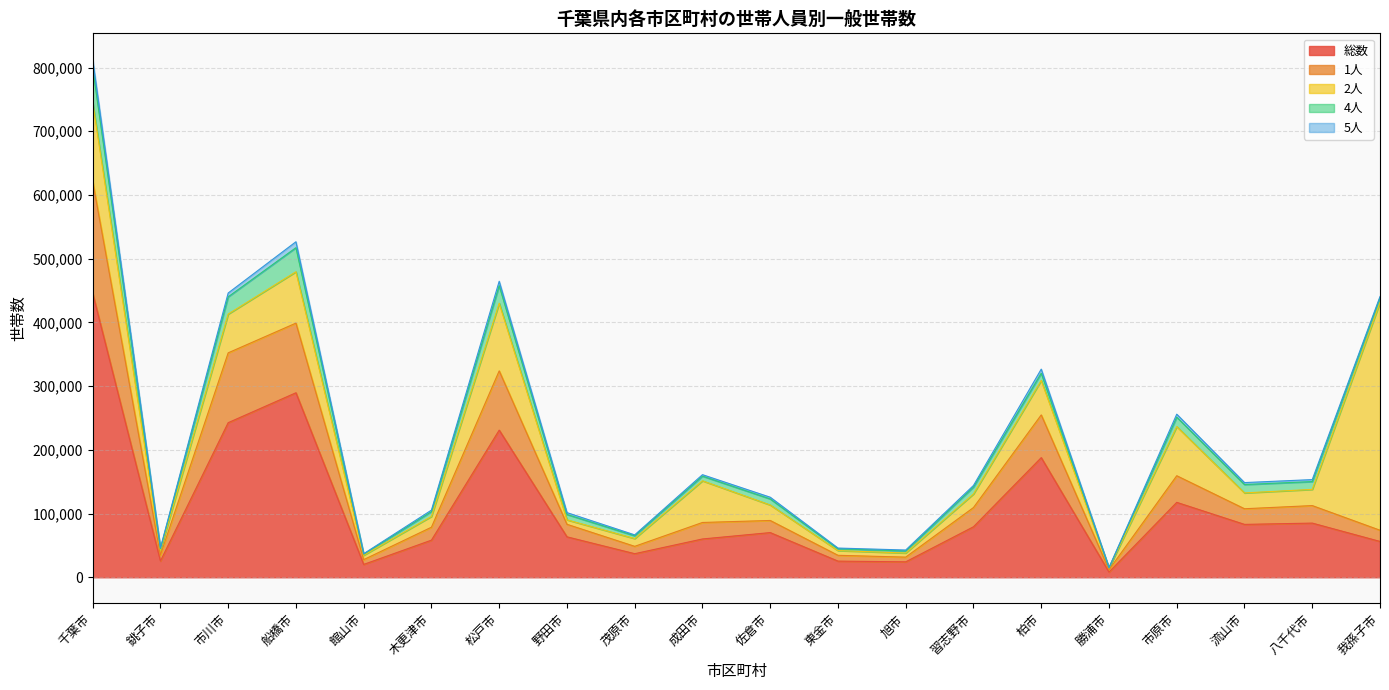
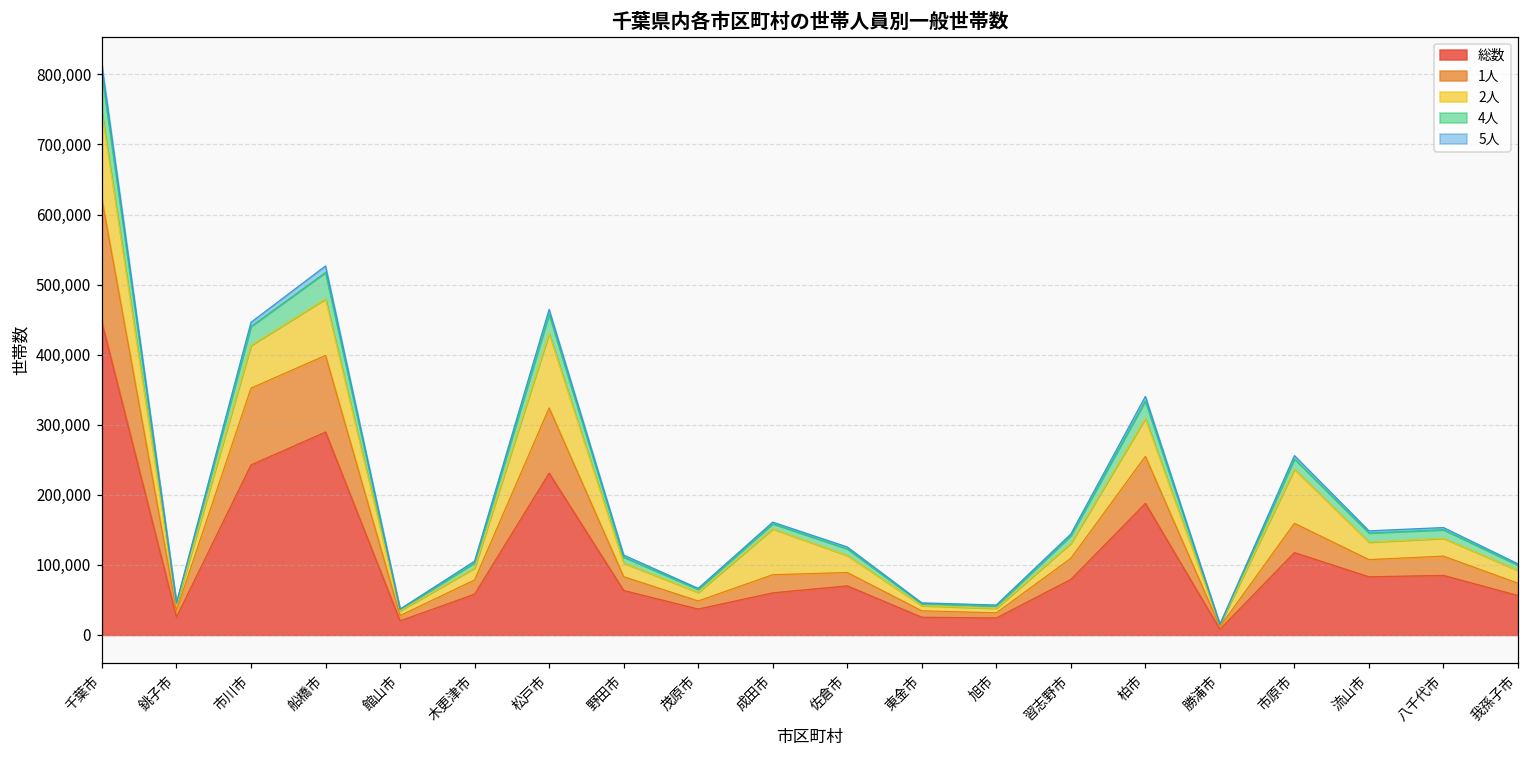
  {
    "2人": {
      "千葉市": "120,000",
      "市川市": "60,000",
      "船橋市": "80,000",
      "木更津市": "20,000",
      "松戸市": "110,000",
-     "野田市": "10,000",
+     "野田市": "20,000",
      "茂原市": "10,000",
      "成田市": "70,000",
      "佐倉市": "20,000",
      "習志野市": "20,000",
      "柏市": "50,000",
      "市原市": "80,000",
      "流山市": "20,000",
      "八千代市": "30,000",
-     "我孫子市": "360,000"
+     "我孫子市": "20,000"
    },
    "4人": {
      "千葉市": "50,000",
      "市川市": "30,000",
      "船橋市": "40,000",
      "松戸市": "30,000",
-     "柏市": "10,000",
+     "柏市": "20,000",
      "市原市": "10,000"
    },
    "5人": {
      "千葉市": "10,000",
      "市川市": "10,000",
      "船橋市": "10,000",
      "松戸市": "10,000",
      "柏市": "10,000",
      "市原市": "0"
    }
  }
